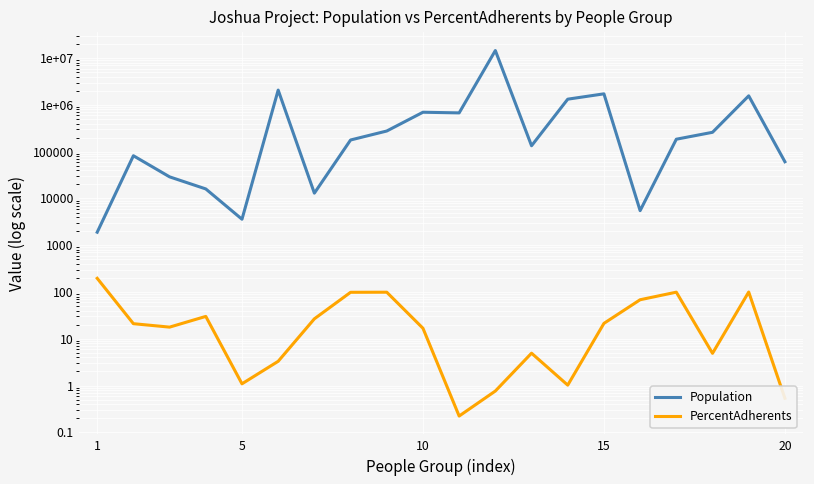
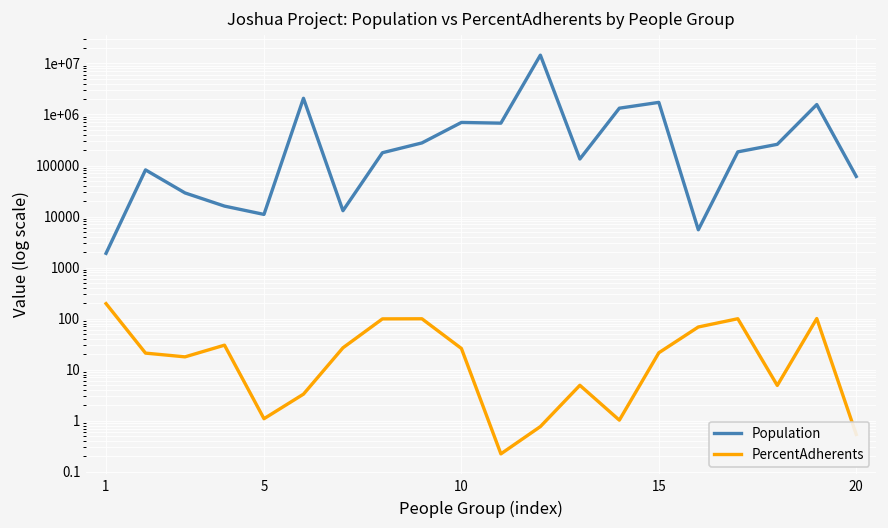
  {
    "Population": {
      "1": 2000,
-     "5": 4000,
+     "5": 11000,
      "10": 700000,
      "15": 1700000,
      "20": 60000
    },
    "PercentAdherents": {
      "1": 200,
      "5": 1,
-     "10": 17,
+     "10": 30,
      "15": 20
    }
  }
